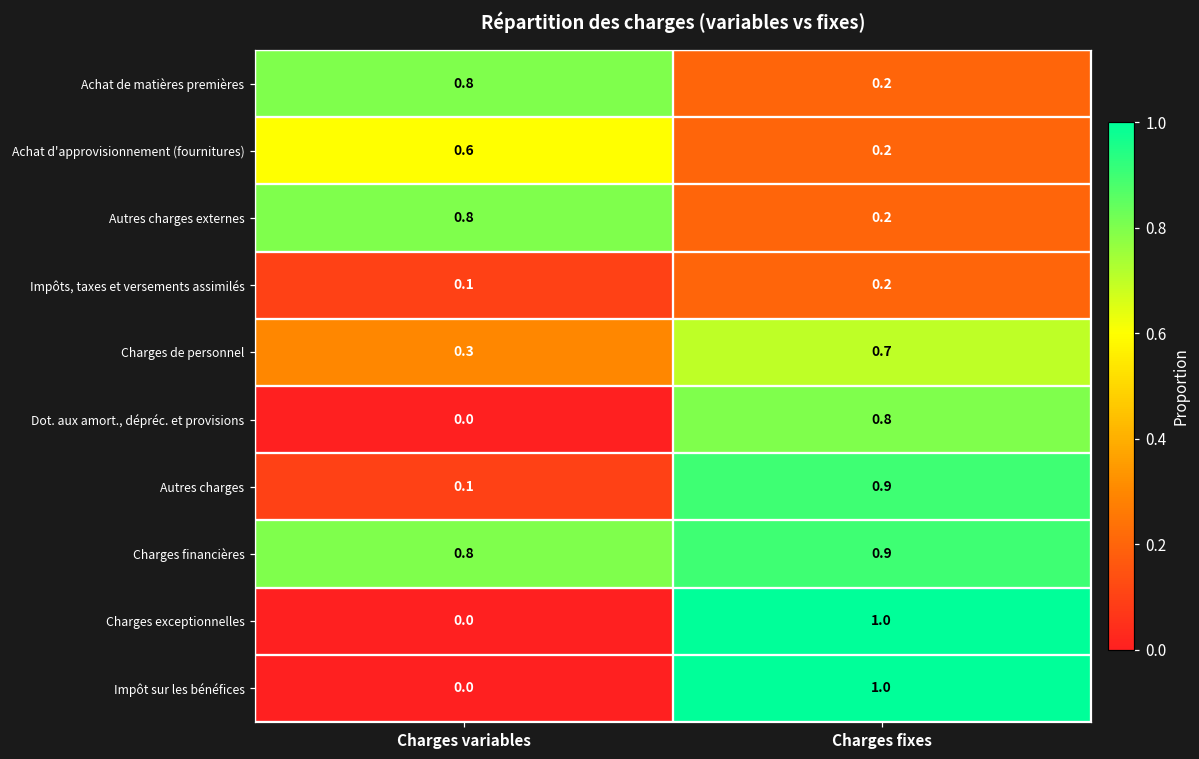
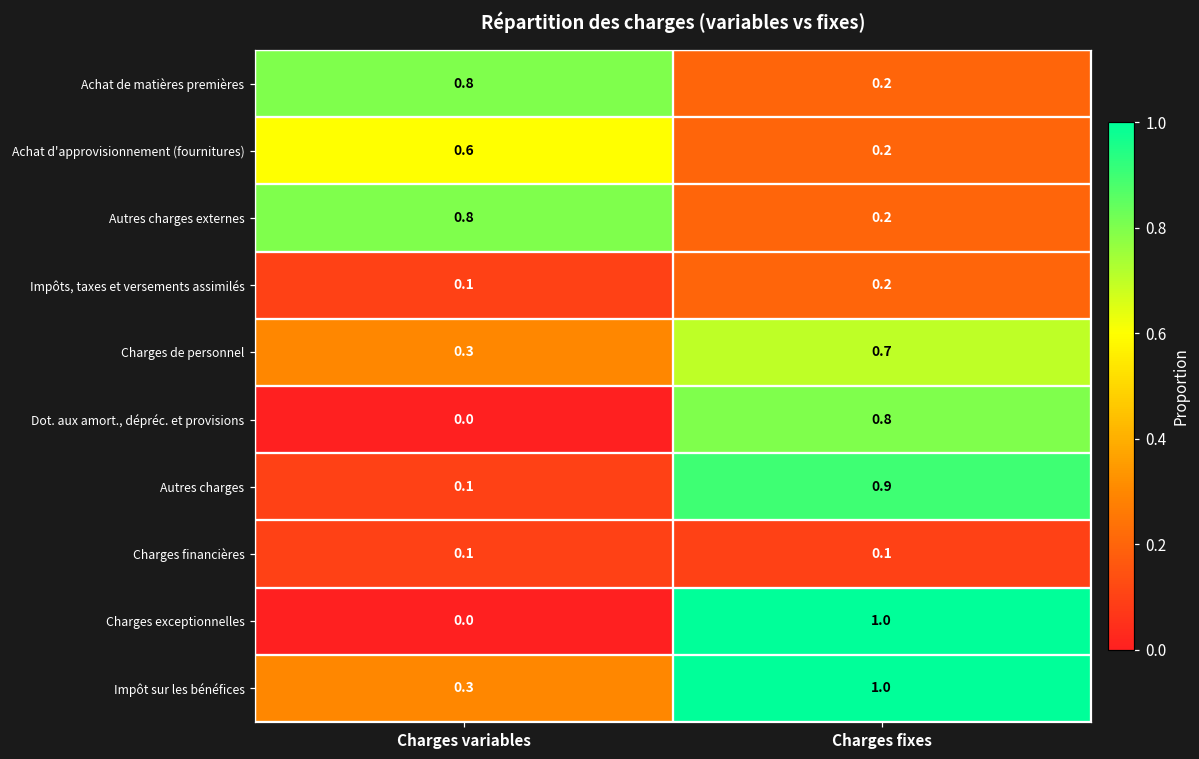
  {
    "Achat de matières premières": {
      "Charges variables": 0.8,
      "Charges fixes": 0.2
    },
    "Achat d'approvisionnement (fournitures)": {
      "Charges variables": 0.6,
      "Charges fixes": 0.2
    },
    "Autres charges externes": {
      "Charges variables": 0.8,
      "Charges fixes": 0.2
    },
    "Impôts, taxes et versements assimilés": {
      "Charges variables": 0.1,
      "Charges fixes": 0.2
    },
    "Charges de personnel": {
      "Charges variables": 0.3,
      "Charges fixes": 0.7
    },
    "Dot. aux amort., dépréc. et provisions": {
      "Charges variables": 0.0,
      "Charges fixes": 0.8
    },
    "Autres charges": {
      "Charges variables": 0.1,
      "Charges fixes": 0.9
    },
    "Charges financières": {
-     "Charges variables": 0.8,
-     "Charges fixes": 0.9
+     "Charges variables": 0.1,
+     "Charges fixes": 0.1
    },
    "Charges exceptionnelles": {
      "Charges variables": 0.0,
      "Charges fixes": 1.0
    },
    "Impôt sur les bénéfices": {
-     "Charges variables": 0.0,
+     "Charges variables": 0.3,
      "Charges fixes": 1.0
    }
  }
